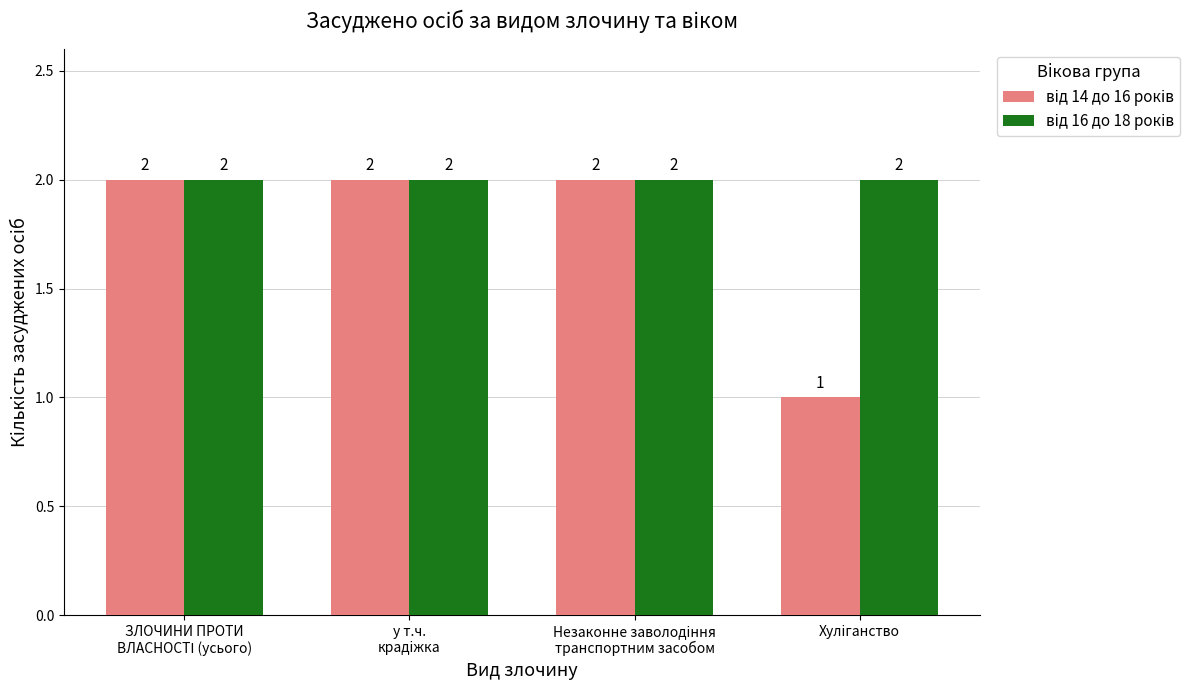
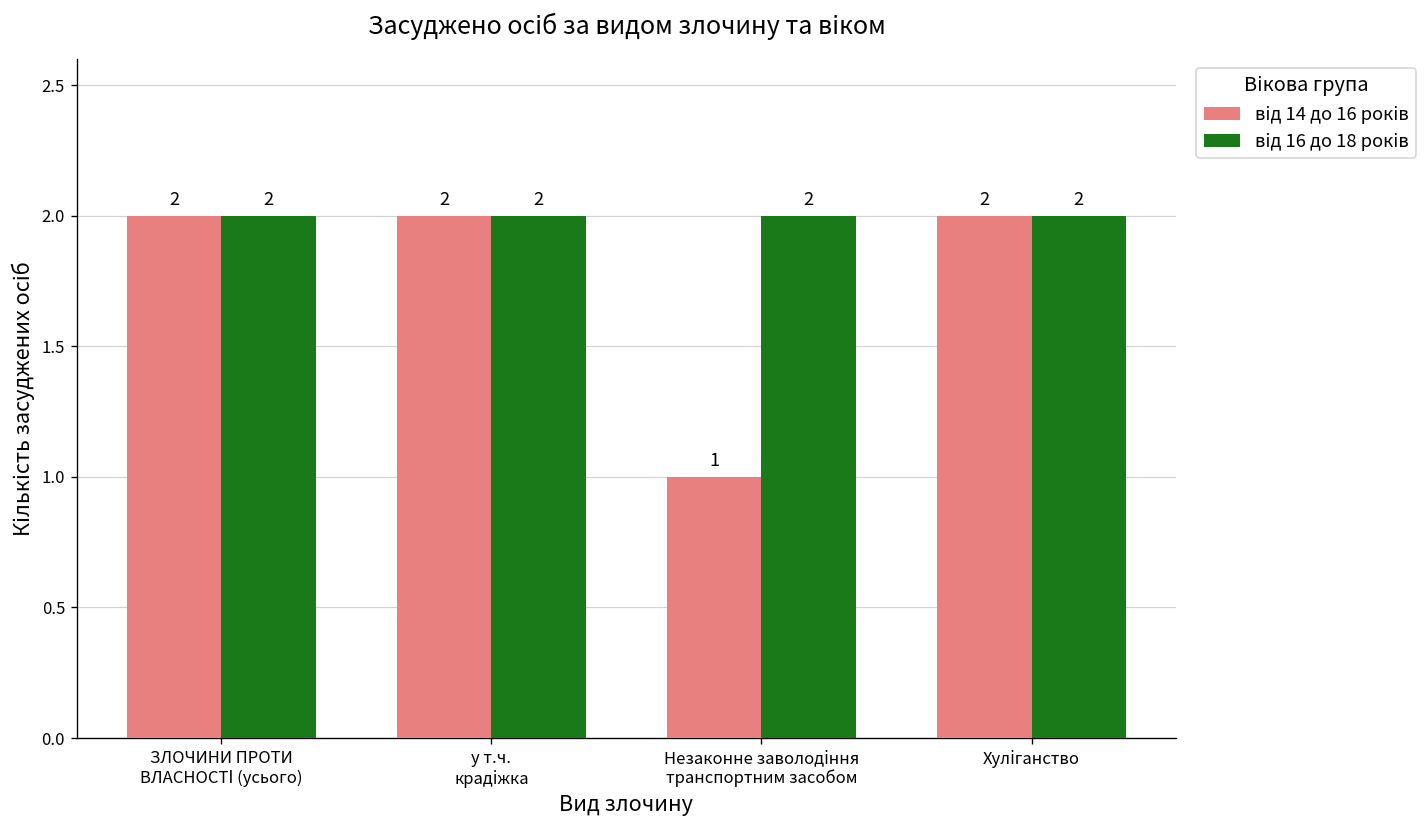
  {
    "від 14 до 16 років": {
      "ЗЛОЧИНИ ПРОТИ ВЛАСНОСТІ (усього)": 2,
      "у т.ч. крадіжка": 2,
-     "Незаконне заволодіння транспортним засобом": 2,
-     "Хуліганство": 1
+     "Незаконне заволодіння транспортним засобом": 1,
+     "Хуліганство": 2
    },
    "від 16 до 18 років": {
      "ЗЛОЧИНИ ПРОТИ ВЛАСНОСТІ (усього)": 2,
      "у т.ч. крадіжка": 2,
      "Незаконне заволодіння транспортним засобом": 2,
      "Хуліганство": 2
    }
  }
